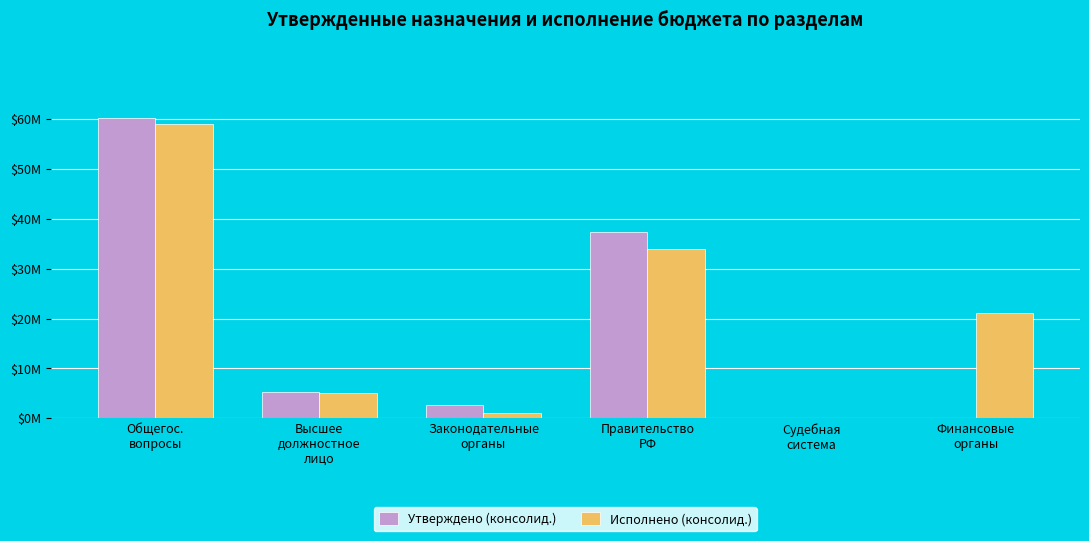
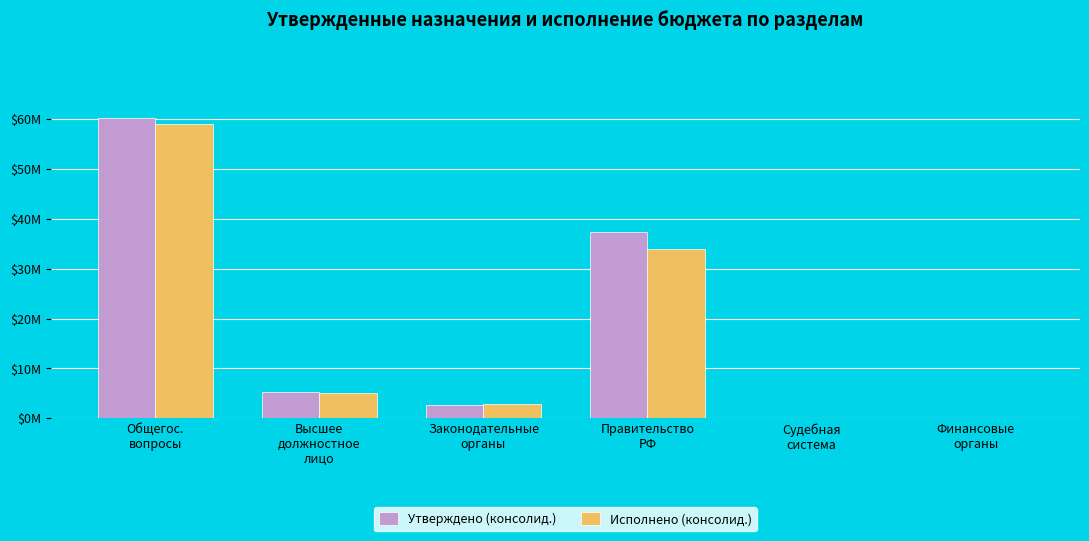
  {
    "Утверждено (консолид.)": {
      "Общегос. вопросы": "$60000000",
      "Высшее должностное лицо": "$5000000",
      "Законодательные органы": "$3000000",
      "Правительство РФ": "$37000000"
    },
    "Исполнено (консолид.)": {
      "Общегос. вопросы": "$59000000",
      "Высшее должностное лицо": "$5000000",
-     "Законодательные органы": "$1000000",
+     "Законодательные органы": "$3000000",
      "Правительство РФ": "$34000000",
      "Судебная система": "$0",
-     "Финансовые органы": "$21000000"
+     "Финансовые органы": "$0"
    }
  }
